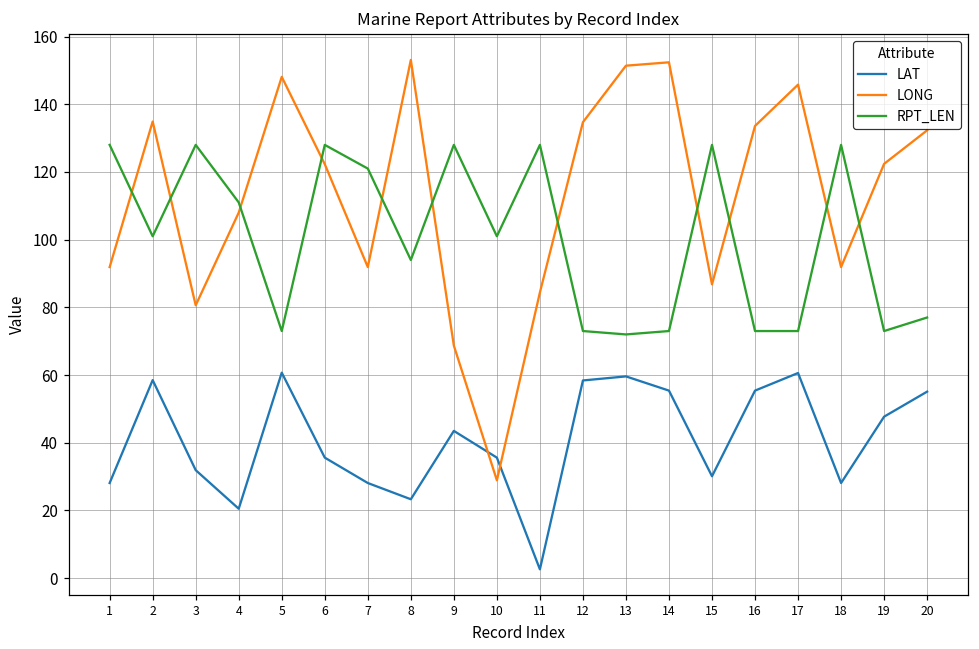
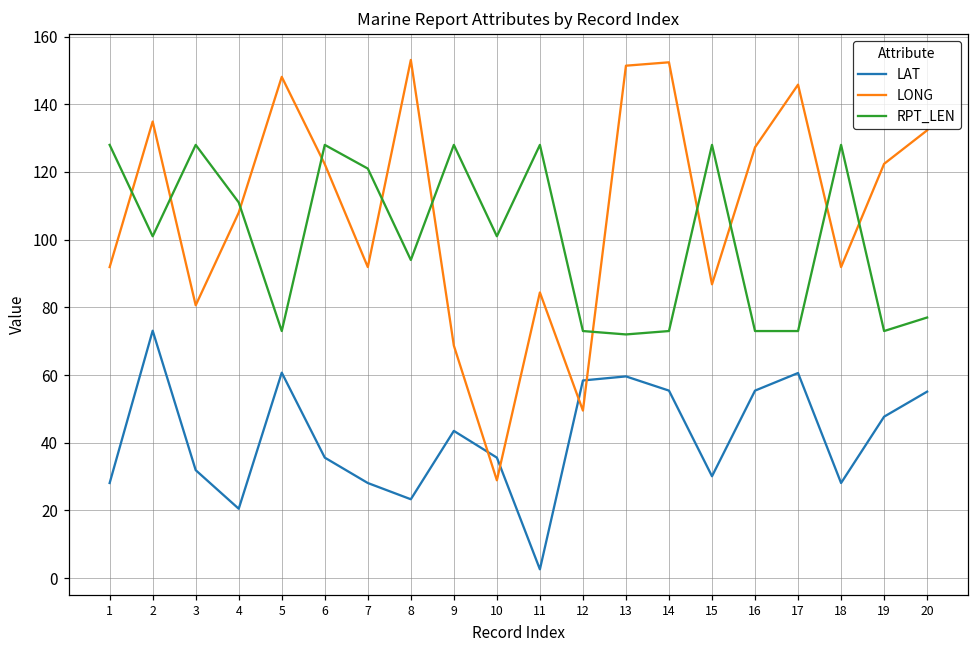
  {
    "LAT": {
      "1": 28,
-     "2": 59,
+     "2": 73,
      "3": 32,
      "4": 21,
      "5": 61,
      "6": 36,
      "7": 28,
      "8": 23,
      "9": 44,
      "10": 36,
      "11": 3,
      "12": 58,
      "13": 60,
      "14": 55,
      "15": 30,
      "16": 55,
      "17": 61,
      "18": 28,
      "19": 48,
      "20": 55
    },
    "LONG": {
      "1": 92,
      "2": 135,
      "3": 81,
      "4": 108,
      "5": 148,
      "6": 122,
      "7": 92,
      "8": 153,
      "9": 69,
      "10": 29,
      "11": 84,
-     "12": 135,
+     "12": 50,
      "13": 151,
      "14": 152,
      "15": 87,
-     "16": 134,
+     "16": 127,
      "17": 146,
      "18": 92,
      "19": 122,
      "20": 132
    },
    "RPT_LEN": {
      "1": 128,
      "2": 101,
      "3": 128,
      "4": 111,
      "5": 73,
      "6": 128,
      "7": 121,
      "8": 94,
      "9": 128,
      "10": 101,
      "11": 128,
      "12": 73,
      "13": 72,
      "14": 73,
      "15": 128,
      "16": 73,
      "17": 73,
      "18": 128,
      "19": 73,
      "20": 77
    }
  }
